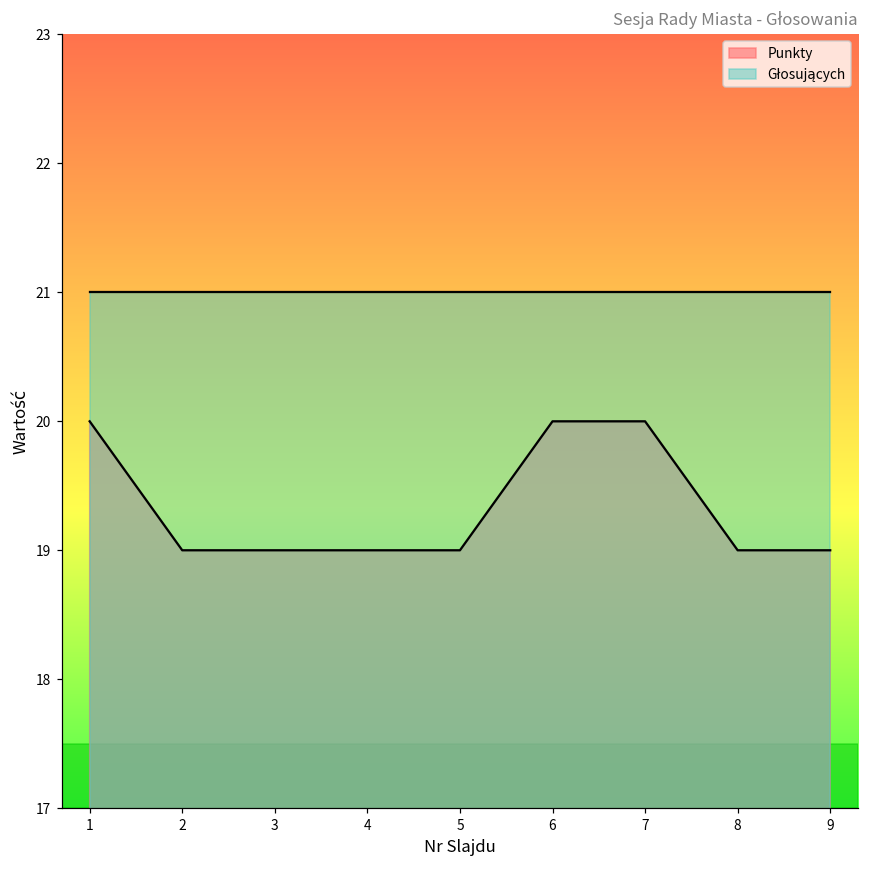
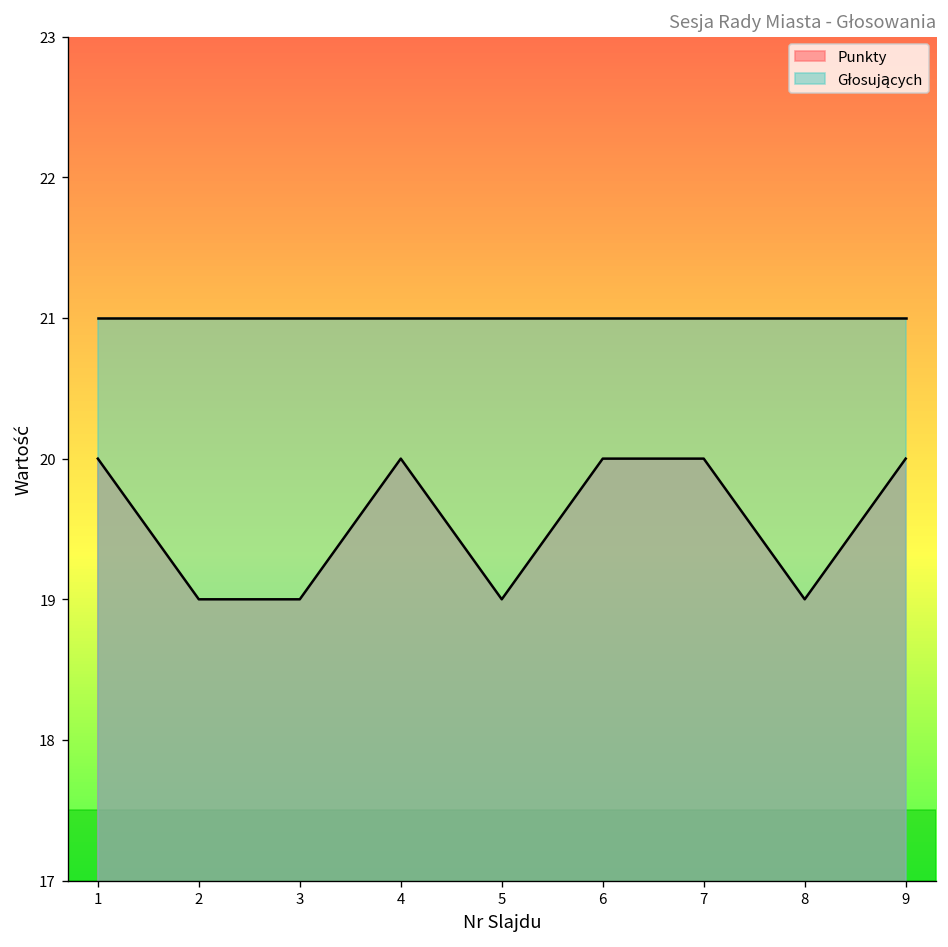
  {
    "Punkty": {
      "1": 20,
      "2": 19,
      "3": 19,
-     "4": 19,
+     "4": 20,
      "5": 19,
      "6": 20,
      "7": 20,
      "8": 19,
-     "9": 19
+     "9": 20
    },
    "Głosujących": {
      "1": 21,
      "2": 21,
      "3": 21,
      "4": 21,
      "5": 21,
      "6": 21,
      "7": 21,
      "8": 21,
      "9": 21
    }
  }
